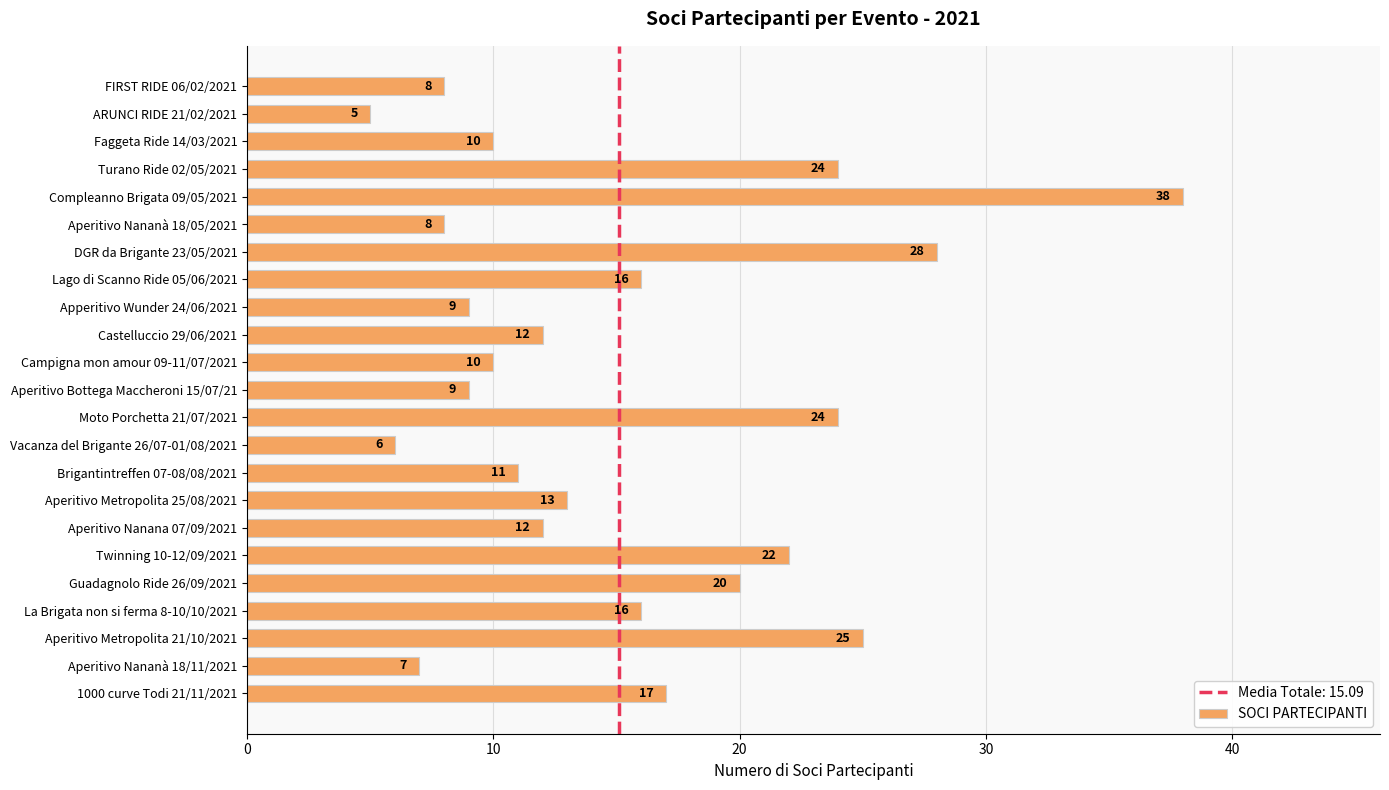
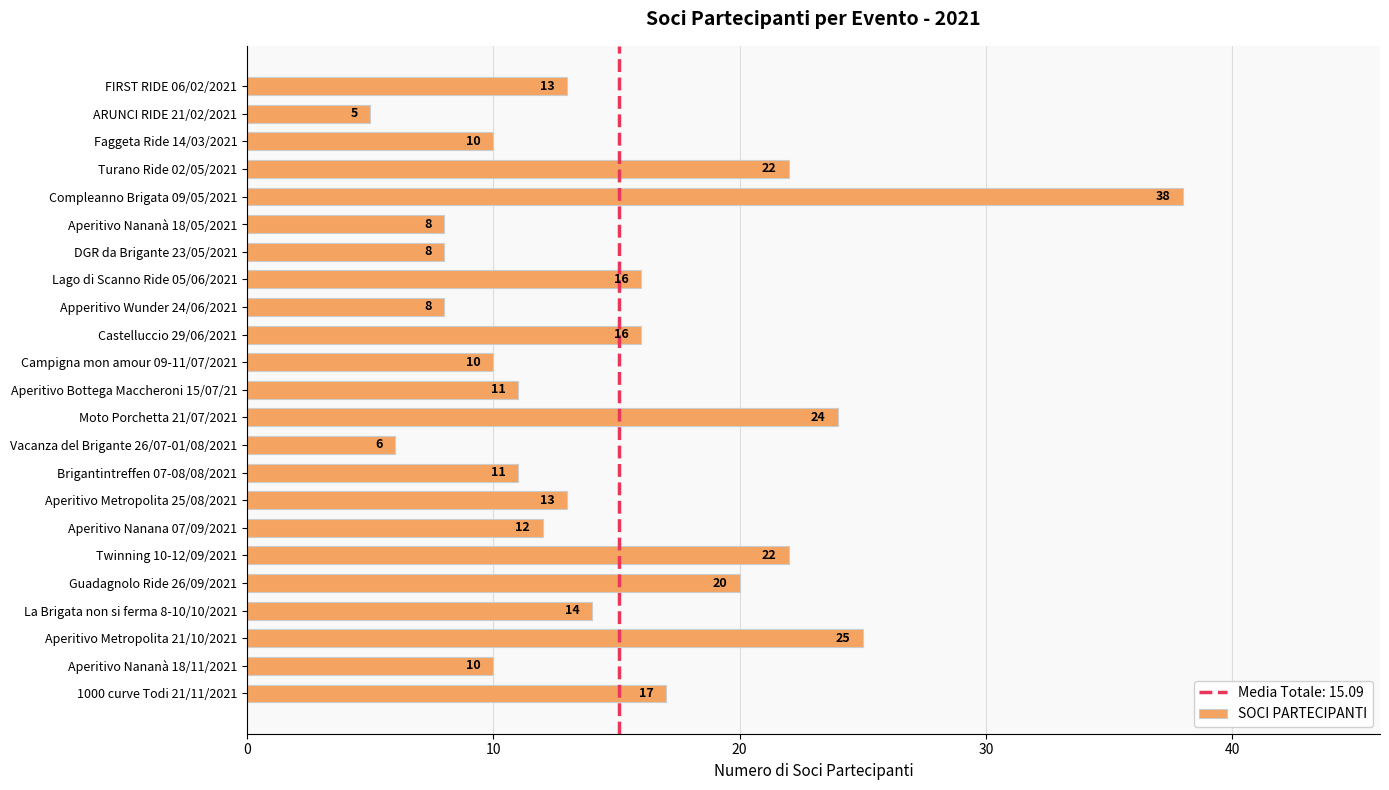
  {
-   "FIRST RIDE 06/02/2021": 8,
+   "FIRST RIDE 06/02/2021": 13,
    "ARUNCI RIDE 21/02/2021": 5,
    "Faggeta Ride 14/03/2021": 10,
-   "Turano Ride 02/05/2021": 24,
+   "Turano Ride 02/05/2021": 22,
    "Compleanno Brigata 09/05/2021": 38,
    "Aperitivo Nananà 18/05/2021": 8,
-   "DGR da Brigante 23/05/2021": 28,
+   "DGR da Brigante 23/05/2021": 8,
    "Lago di Scanno Ride 05/06/2021": 16,
-   "Apperitivo Wunder 24/06/2021": 9,
-   "Castelluccio 29/06/2021": 12,
+   "Apperitivo Wunder 24/06/2021": 8,
+   "Castelluccio 29/06/2021": 16,
    "Campigna mon amour 09-11/07/2021": 10,
-   "Aperitivo Bottega Maccheroni 15/07/21": 9,
+   "Aperitivo Bottega Maccheroni 15/07/21": 11,
    "Moto Porchetta 21/07/2021": 24,
    "Vacanza del Brigante 26/07-01/08/2021": 6,
    "Brigantintreffen 07-08/08/2021": 11,
    "Aperitivo Metropolita 25/08/2021": 13,
    "Aperitivo Nanana 07/09/2021": 12,
    "Twinning 10-12/09/2021": 22,
    "Guadagnolo Ride 26/09/2021": 20,
-   "La Brigata non si ferma 8-10/10/2021": 16,
+   "La Brigata non si ferma 8-10/10/2021": 14,
    "Aperitivo Metropolita 21/10/2021": 25,
-   "Aperitivo Nananà 18/11/2021": 7,
+   "Aperitivo Nananà 18/11/2021": 10,
    "1000 curve Todi 21/11/2021": 17
  }
